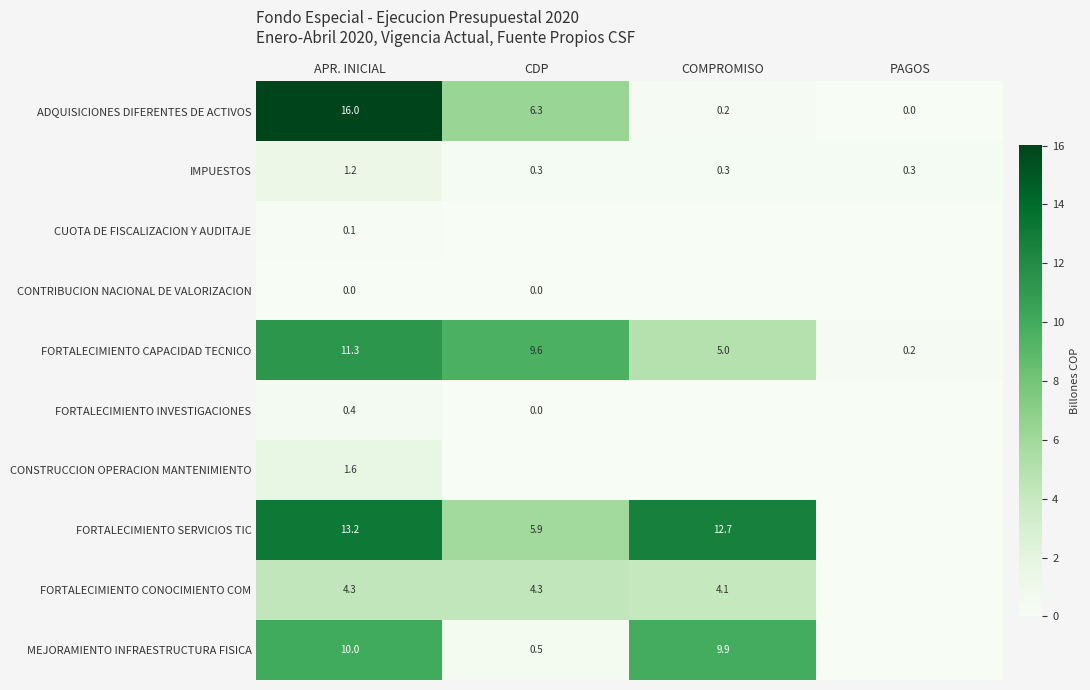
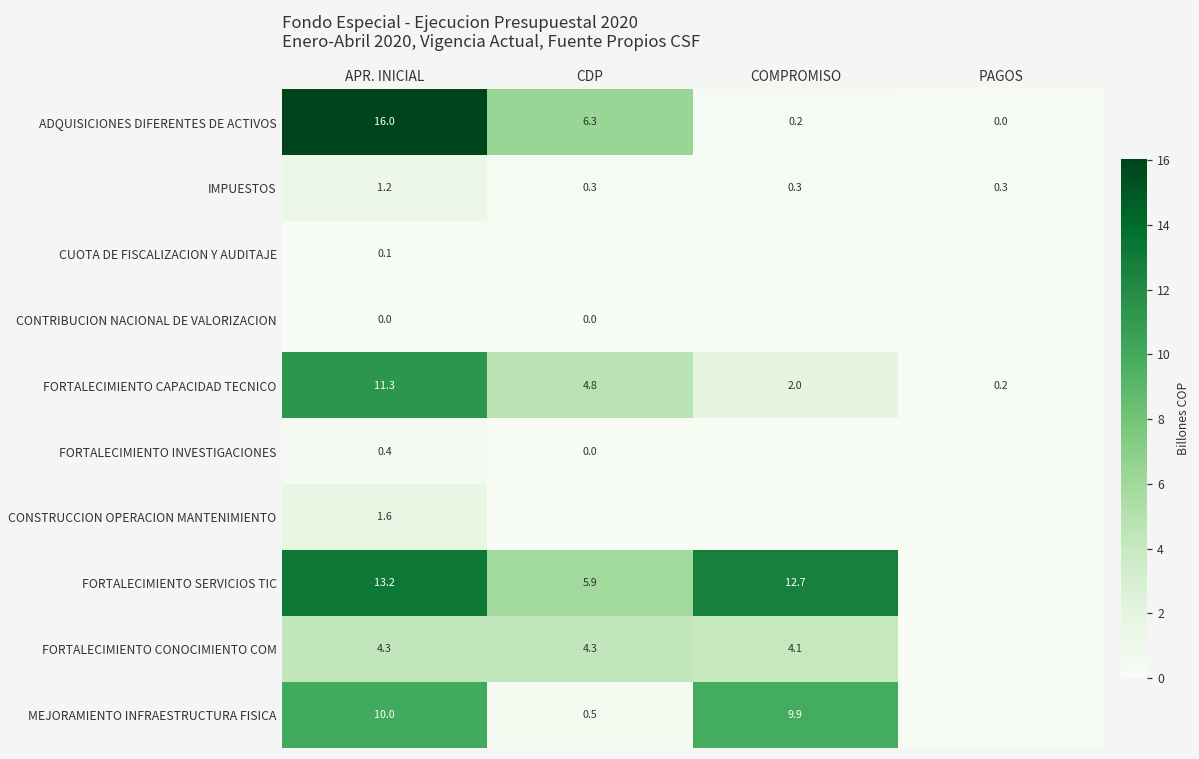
  {
    "ADQUISICIONES DIFERENTES DE ACTIVOS": {
      "APR. INICIAL": 16.0,
      "CDP": 6.3,
      "COMPROMISO": 0.2,
      "PAGOS": 0.0
    },
    "IMPUESTOS": {
      "APR. INICIAL": 1.2,
      "CDP": 0.3,
      "COMPROMISO": 0.3,
      "PAGOS": 0.3
    },
    "CUOTA DE FISCALIZACION Y AUDITAJE": {
      "APR. INICIAL": 0.1
    },
    "CONTRIBUCION NACIONAL DE VALORIZACION": {
      "APR. INICIAL": 0.0,
      "CDP": 0.0
    },
    "FORTALECIMIENTO CAPACIDAD TECNICO": {
      "APR. INICIAL": 11.3,
-     "CDP": 9.6,
-     "COMPROMISO": 5.0,
+     "CDP": 4.8,
+     "COMPROMISO": 2.0,
      "PAGOS": 0.2
    },
    "FORTALECIMIENTO INVESTIGACIONES": {
      "APR. INICIAL": 0.4,
      "CDP": 0.0
    },
    "CONSTRUCCION OPERACION MANTENIMIENTO": {
      "APR. INICIAL": 1.6
    },
    "FORTALECIMIENTO SERVICIOS TIC": {
      "APR. INICIAL": 13.2,
      "CDP": 5.9,
      "COMPROMISO": 12.7
    },
    "FORTALECIMIENTO CONOCIMIENTO COM": {
      "APR. INICIAL": 4.3,
      "CDP": 4.3,
      "COMPROMISO": 4.1
    },
    "MEJORAMIENTO INFRAESTRUCTURA FISICA": {
      "APR. INICIAL": 10.0,
      "CDP": 0.5,
      "COMPROMISO": 9.9
    }
  }
